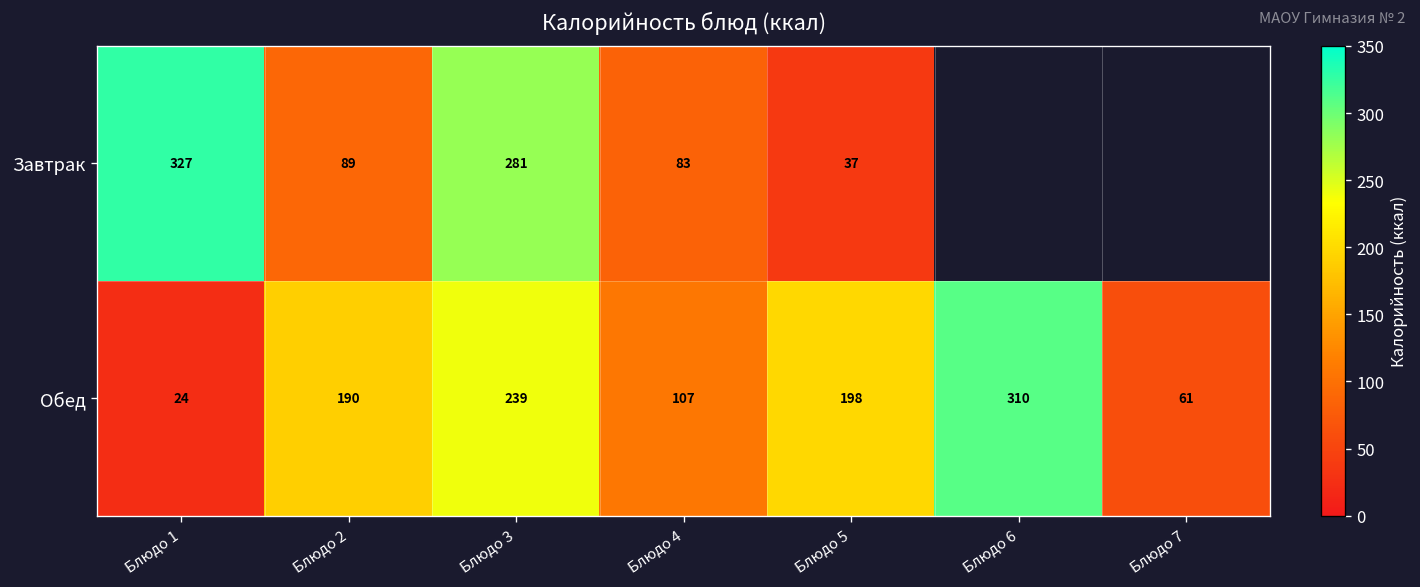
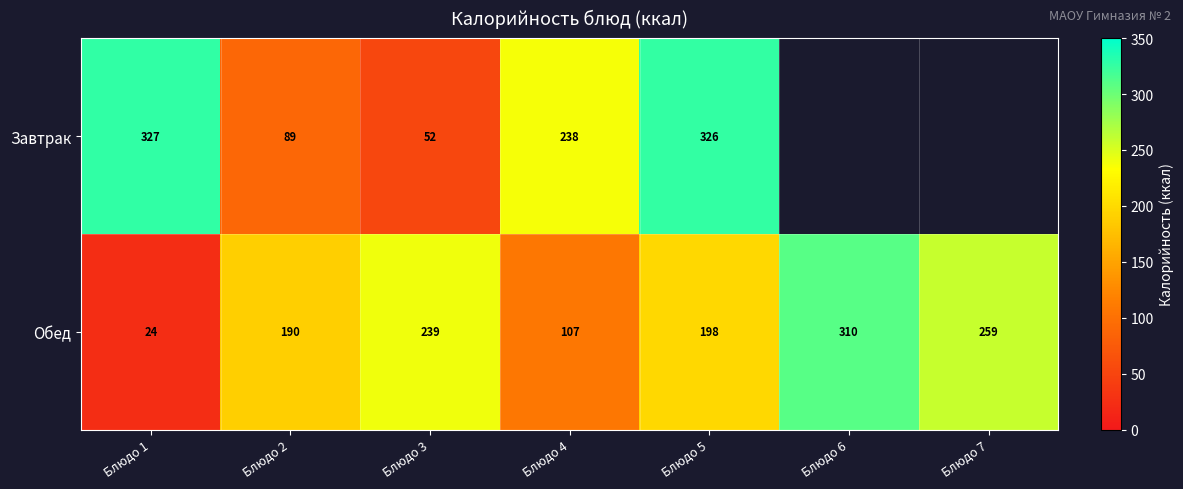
  {
    "Завтрак": {
      "Блюдо 1": 327,
      "Блюдо 2": 89,
-     "Блюдо 3": 281,
-     "Блюдо 4": 83,
-     "Блюдо 5": 37
+     "Блюдо 3": 52,
+     "Блюдо 4": 238,
+     "Блюдо 5": 326
    },
    "Обед": {
      "Блюдо 1": 24,
      "Блюдо 2": 190,
      "Блюдо 3": 239,
      "Блюдо 4": 107,
      "Блюдо 5": 198,
      "Блюдо 6": 310,
-     "Блюдо 7": 61
+     "Блюдо 7": 259
    }
  }
